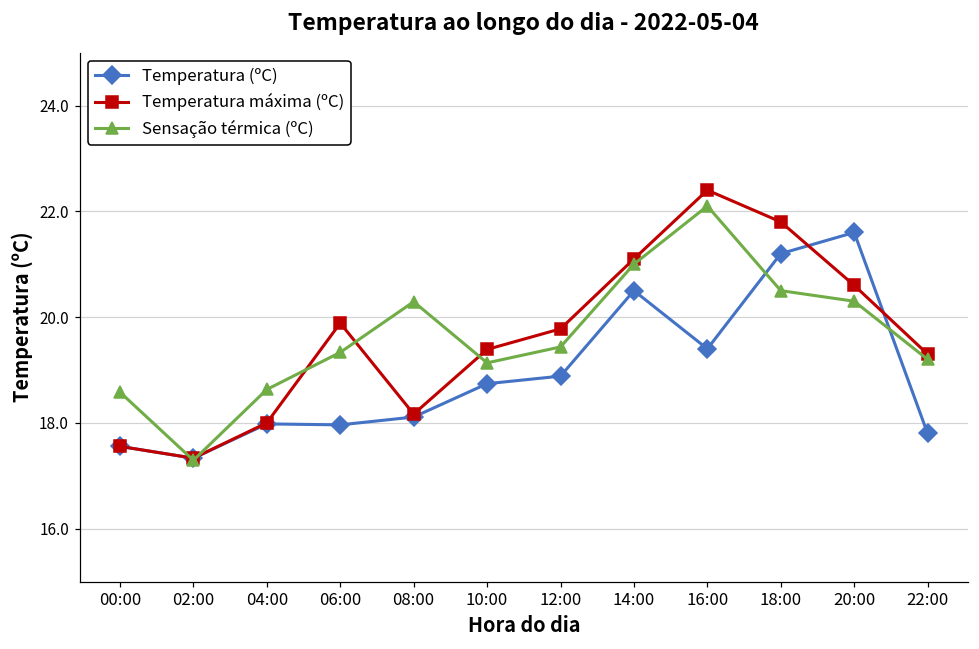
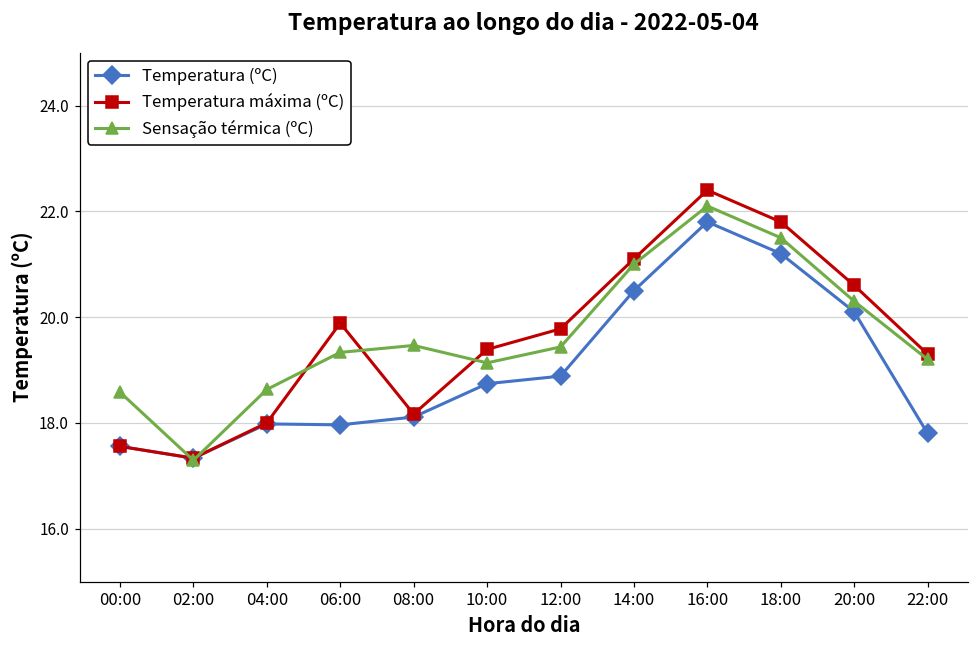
  {
    "Temperatura (ºC)": {
      "06:00": 18.0,
      "08:00": 18.1,
      "10:00": 18.7,
      "12:00": 18.9,
      "14:00": 20.5,
-     "16:00": 19.4,
+     "16:00": 21.8,
      "18:00": 21.2,
-     "20:00": 21.6,
+     "20:00": 20.1,
      "22:00": 17.8
    },
    "Temperatura máxima (ºC)": {
      "06:00": 19.9,
      "08:00": 18.2,
      "10:00": 19.4,
      "12:00": 19.8,
      "14:00": 21.1,
      "16:00": 22.4,
      "18:00": 21.8,
      "20:00": 20.6,
      "22:00": 19.3
    },
    "Sensação térmica (ºC)": {
      "00:00": 18.6,
      "04:00": 18.6,
      "06:00": 19.3,
-     "08:00": 20.3,
+     "08:00": 19.5,
      "10:00": 19.1,
      "12:00": 19.4,
      "14:00": 21.0,
      "16:00": 22.1,
-     "18:00": 20.5,
+     "18:00": 21.5,
      "20:00": 20.3,
      "22:00": 19.2
    }
  }
